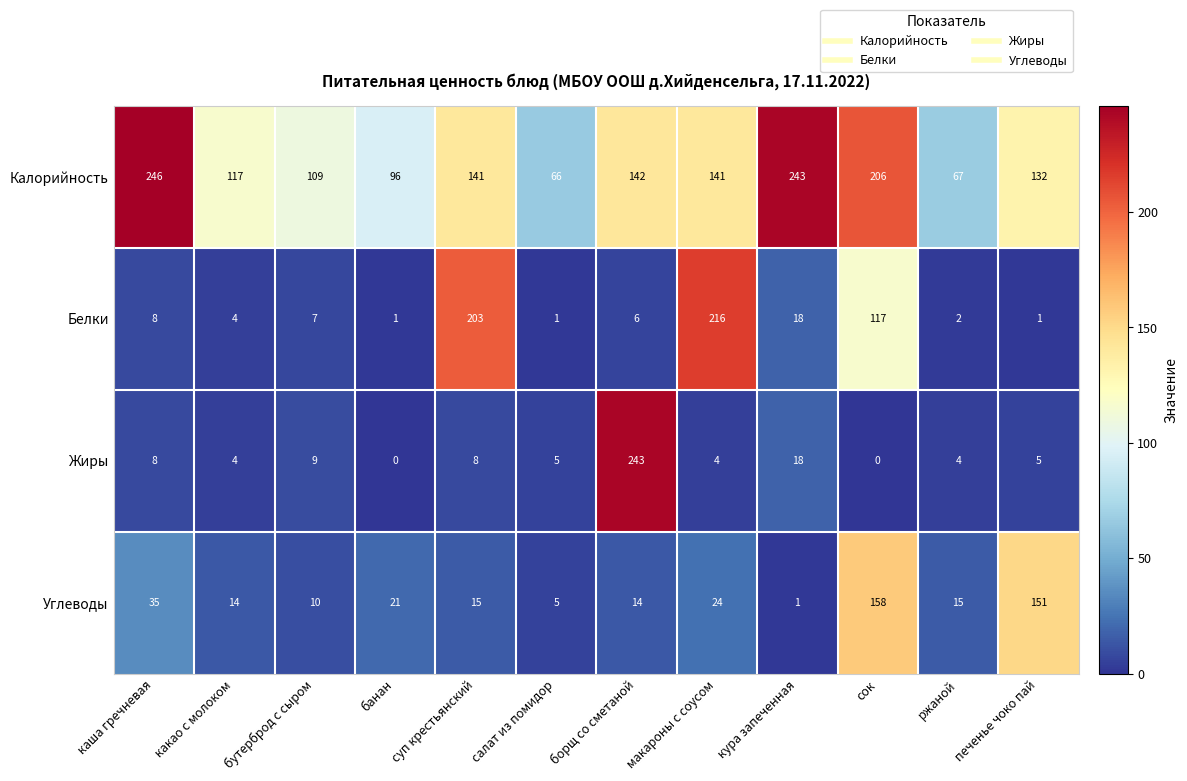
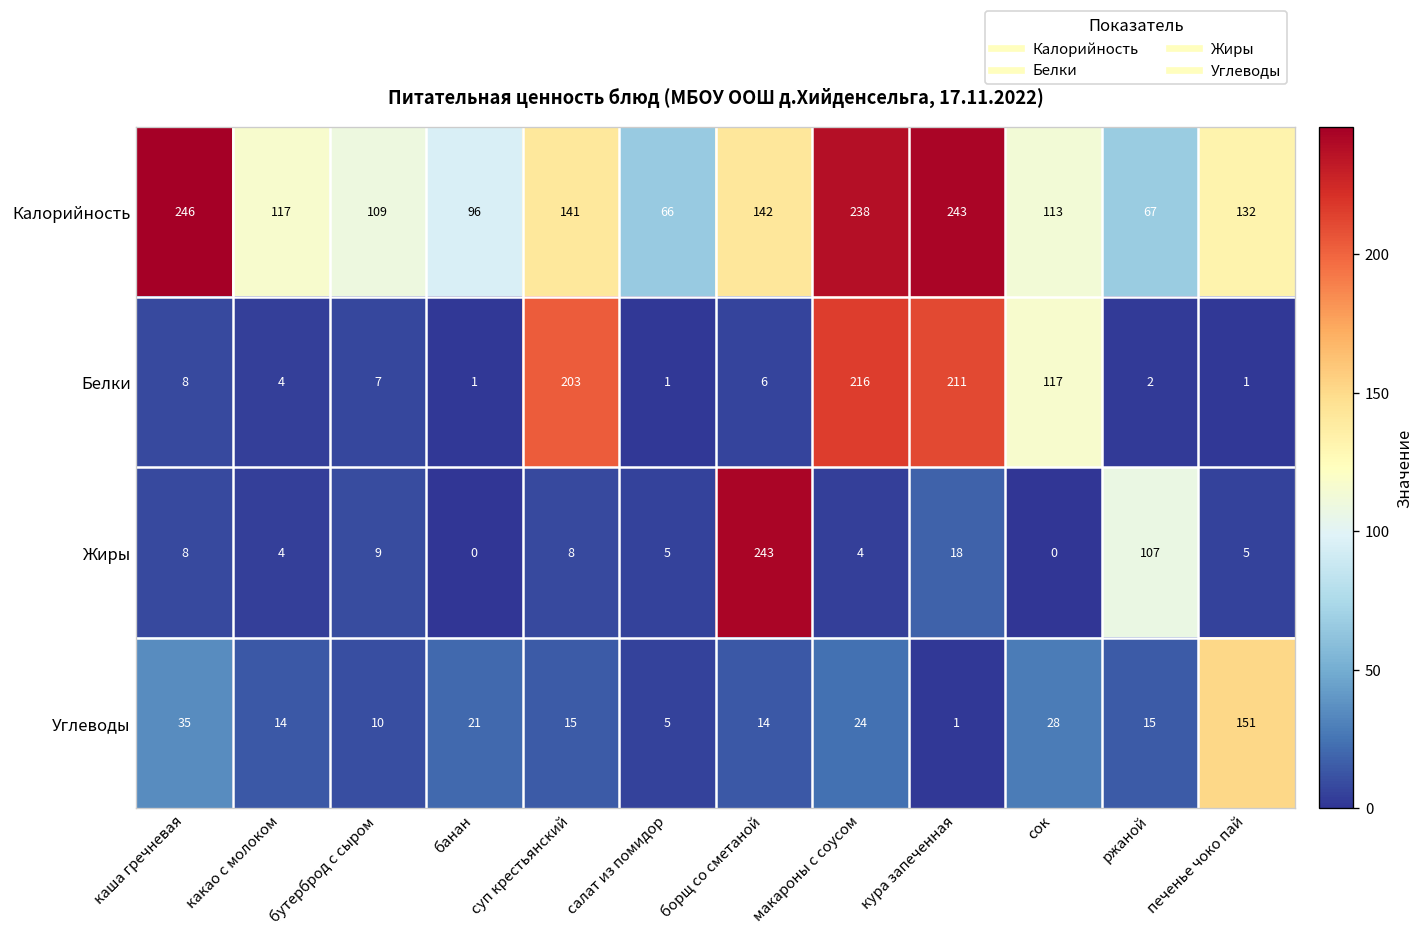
  {
    "Калорийность": {
      "каша гречневая": 246,
      "какао с молоком": 117,
      "бутерброд с сыром": 109,
      "банан": 96,
      "суп крестьянский": 141,
      "салат из помидор": 66,
      "борщ со сметаной": 142,
-     "макароны с соусом": 141,
+     "макароны с соусом": 238,
      "кура запеченная": 243,
-     "сок": 206,
+     "сок": 113,
      "ржаной": 67,
      "печенье чоко пай": 132
    },
    "Белки": {
      "каша гречневая": 8,
      "какао с молоком": 4,
      "бутерброд с сыром": 7,
      "банан": 1,
      "суп крестьянский": 203,
      "салат из помидор": 1,
      "борщ со сметаной": 6,
      "макароны с соусом": 216,
-     "кура запеченная": 18,
+     "кура запеченная": 211,
      "сок": 117,
      "ржаной": 2,
      "печенье чоко пай": 1
    },
    "Жиры": {
      "каша гречневая": 8,
      "какао с молоком": 4,
      "бутерброд с сыром": 9,
      "банан": 0,
      "суп крестьянский": 8,
      "салат из помидор": 5,
      "борщ со сметаной": 243,
      "макароны с соусом": 4,
      "кура запеченная": 18,
      "сок": 0,
-     "ржаной": 4,
+     "ржаной": 107,
      "печенье чоко пай": 5
    },
    "Углеводы": {
      "каша гречневая": 35,
      "какао с молоком": 14,
      "бутерброд с сыром": 10,
      "банан": 21,
      "суп крестьянский": 15,
      "салат из помидор": 5,
      "борщ со сметаной": 14,
      "макароны с соусом": 24,
      "кура запеченная": 1,
-     "сок": 158,
+     "сок": 28,
      "ржаной": 15,
      "печенье чоко пай": 151
    }
  }
